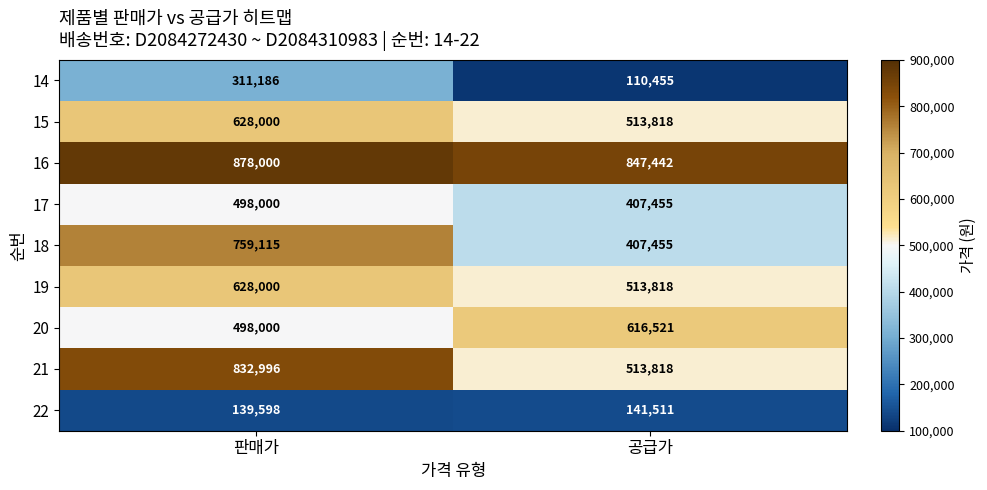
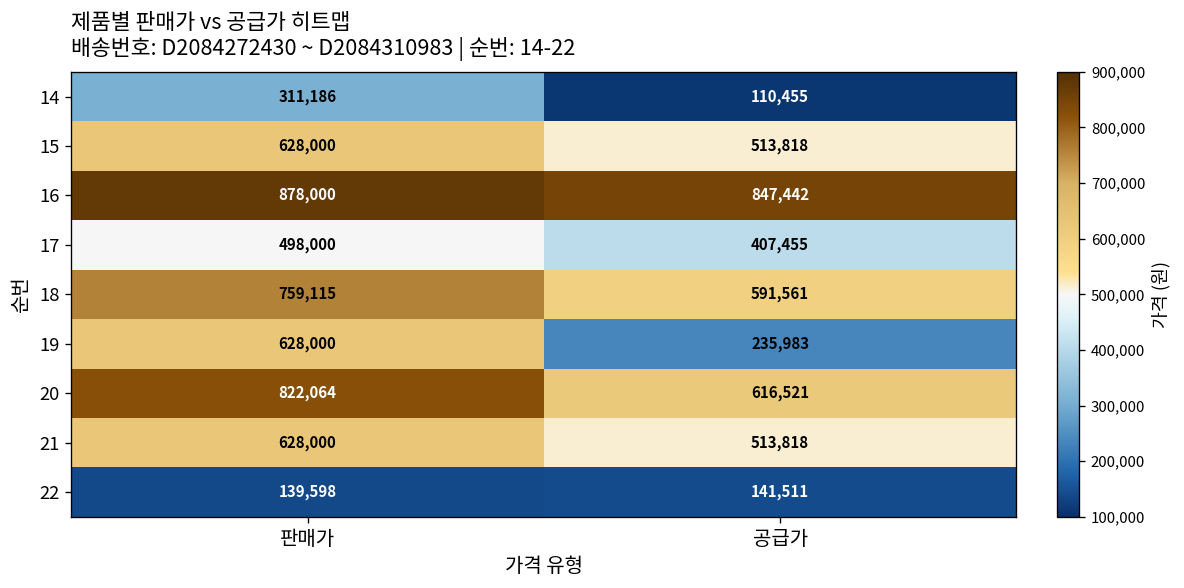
  {
    "14": {
      "판매가": "311,186",
      "공급가": "110,455"
    },
    "15": {
      "판매가": "628,000",
      "공급가": "513,818"
    },
    "16": {
      "판매가": "878,000",
      "공급가": "847,442"
    },
    "17": {
      "판매가": "498,000",
      "공급가": "407,455"
    },
    "18": {
      "판매가": "759,115",
-     "공급가": "407,455"
+     "공급가": "591,561"
    },
    "19": {
      "판매가": "628,000",
-     "공급가": "513,818"
+     "공급가": "235,983"
    },
    "20": {
-     "판매가": "498,000",
+     "판매가": "822,064",
      "공급가": "616,521"
    },
    "21": {
-     "판매가": "832,996",
+     "판매가": "628,000",
      "공급가": "513,818"
    },
    "22": {
      "판매가": "139,598",
      "공급가": "141,511"
    }
  }
